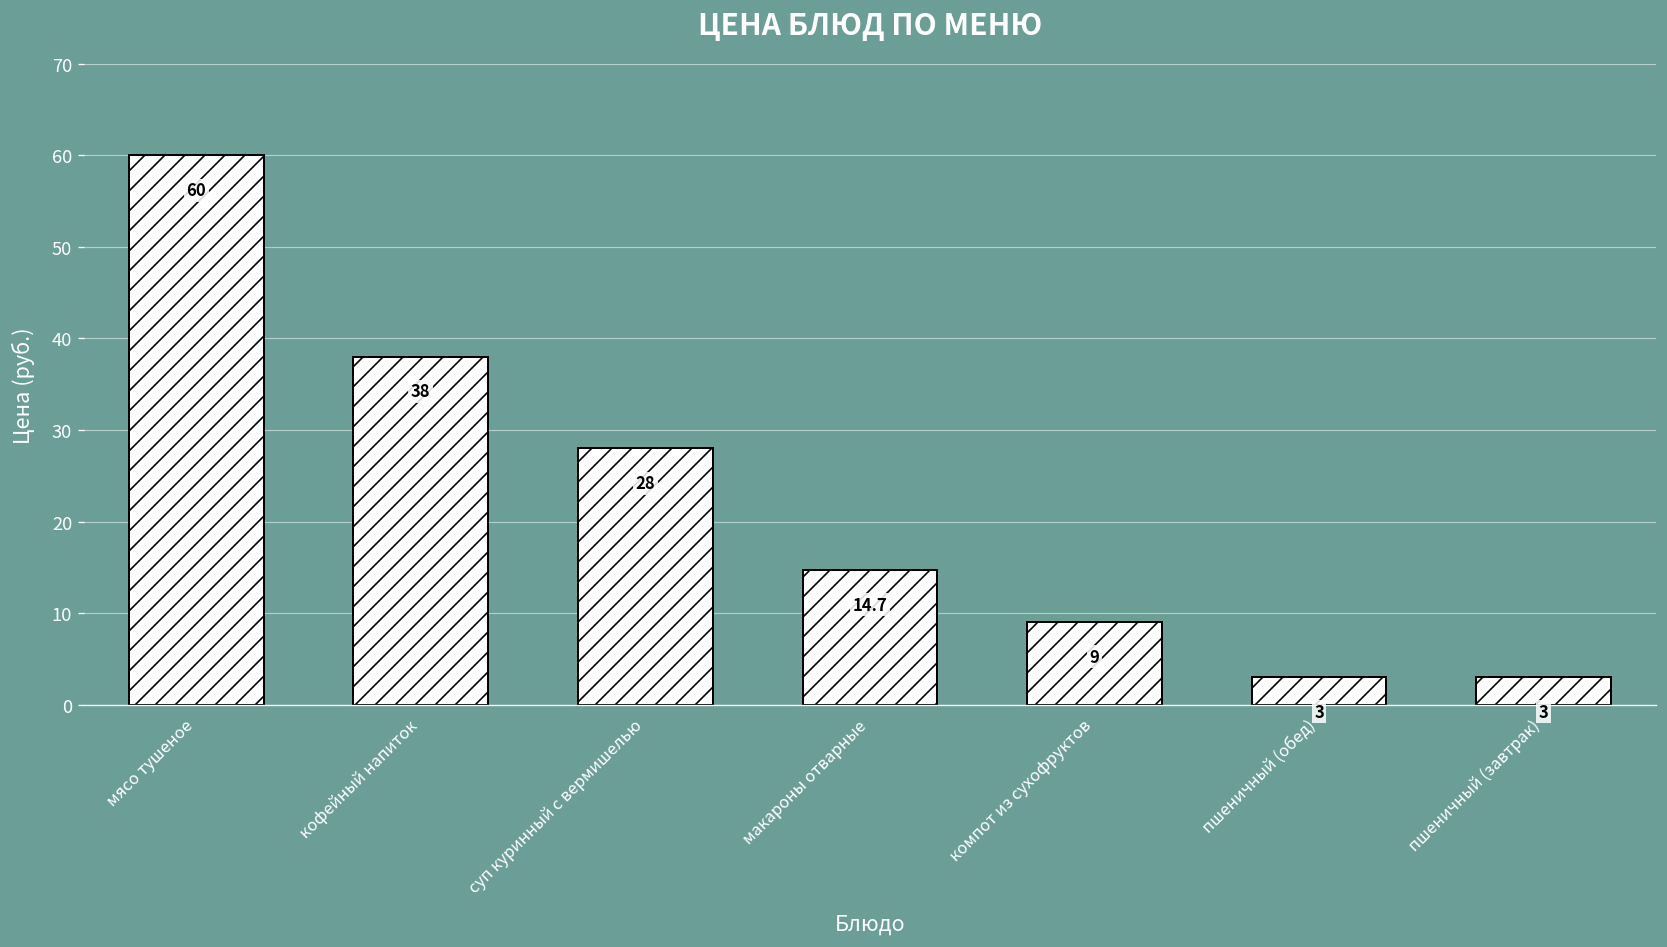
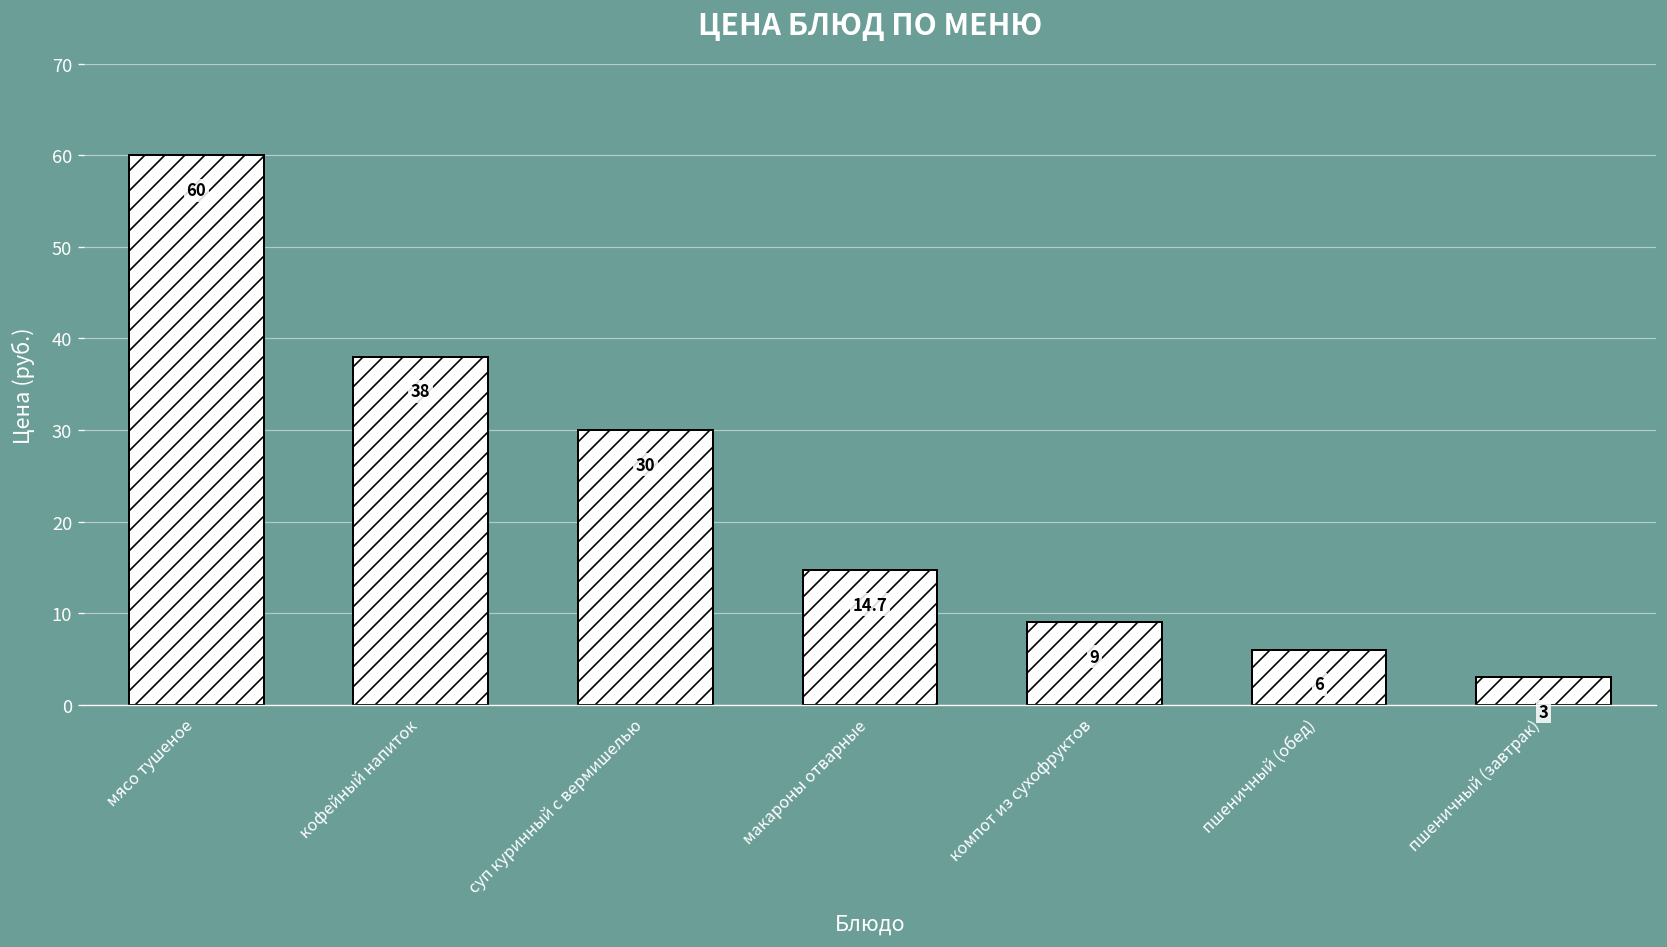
  {
-   "суп куринный с вермишелью": 28,
-   "пшеничный (обед)": 3
+   "суп куринный с вермишелью": 30,
+   "пшеничный (обед)": 6
  }
